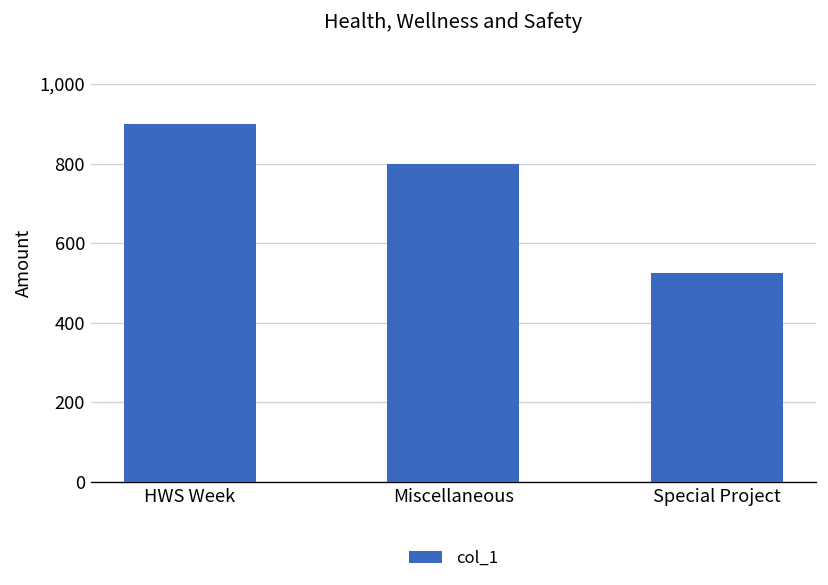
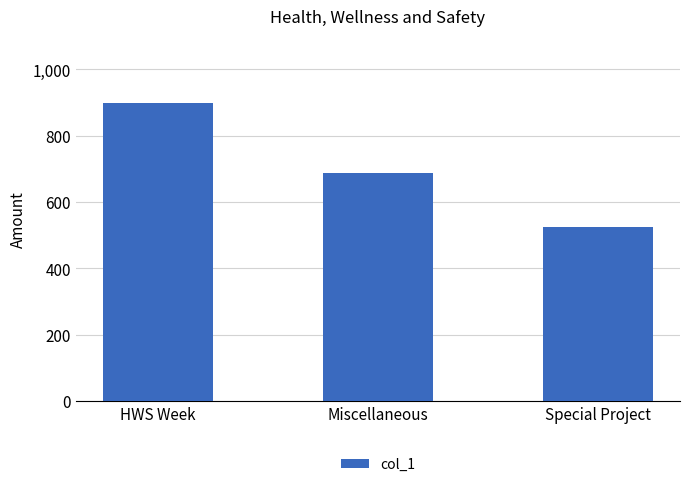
  {
    "HWS Week": 900,
-   "Miscellaneous": 800,
+   "Miscellaneous": 690,
    "Special Project": 530
  }
